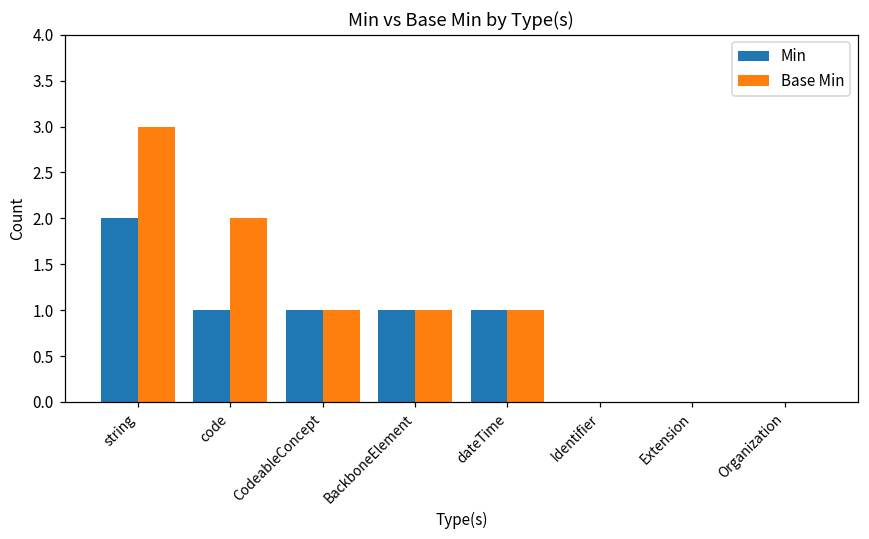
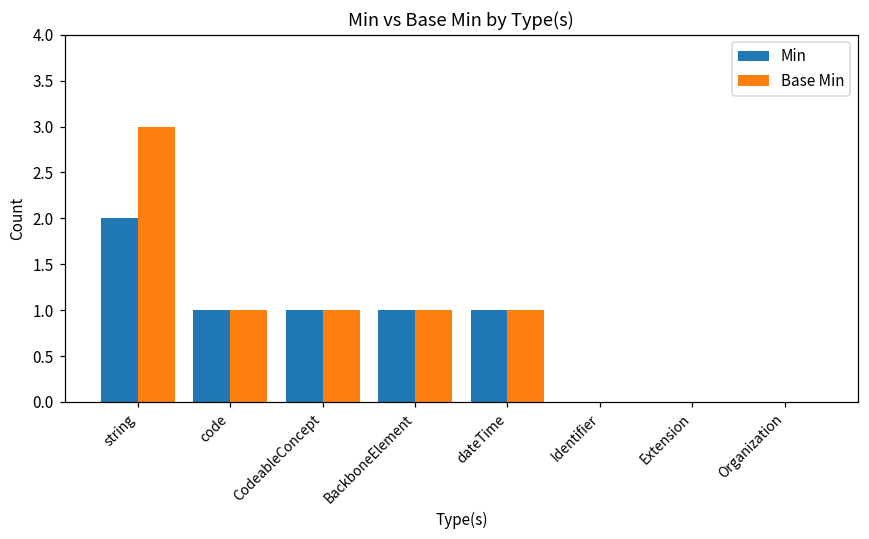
  {
    "Min": {
      "string": 2,
      "code": 1,
      "CodeableConcept": 1,
      "BackboneElement": 1,
      "dateTime": 1,
      "Identifier": 0,
      "Extension": 0,
      "Organization": 0
    },
    "Base Min": {
      "string": 3,
-     "code": 2,
+     "code": 1,
      "CodeableConcept": 1,
      "BackboneElement": 1,
      "dateTime": 1,
      "Identifier": 0,
      "Extension": 0,
      "Organization": 0
    }
  }
